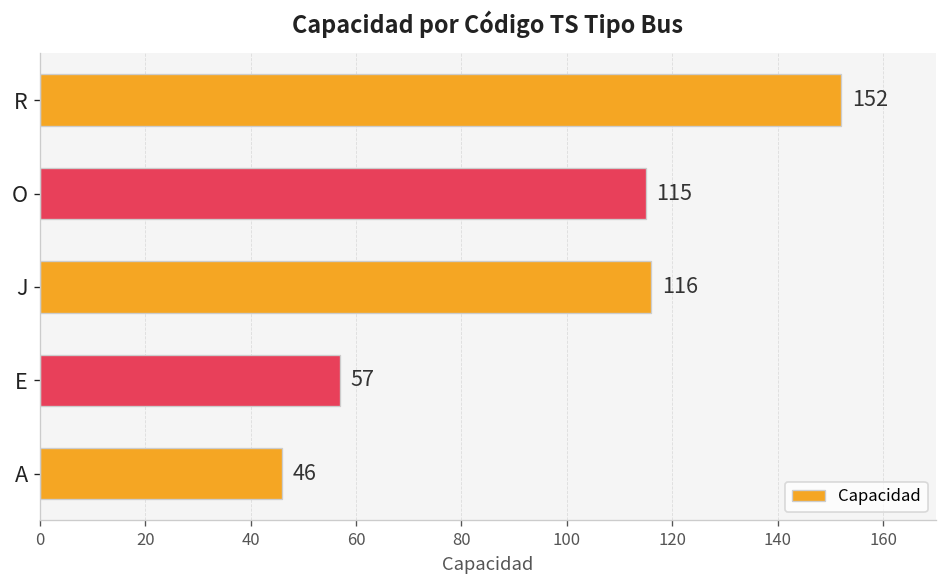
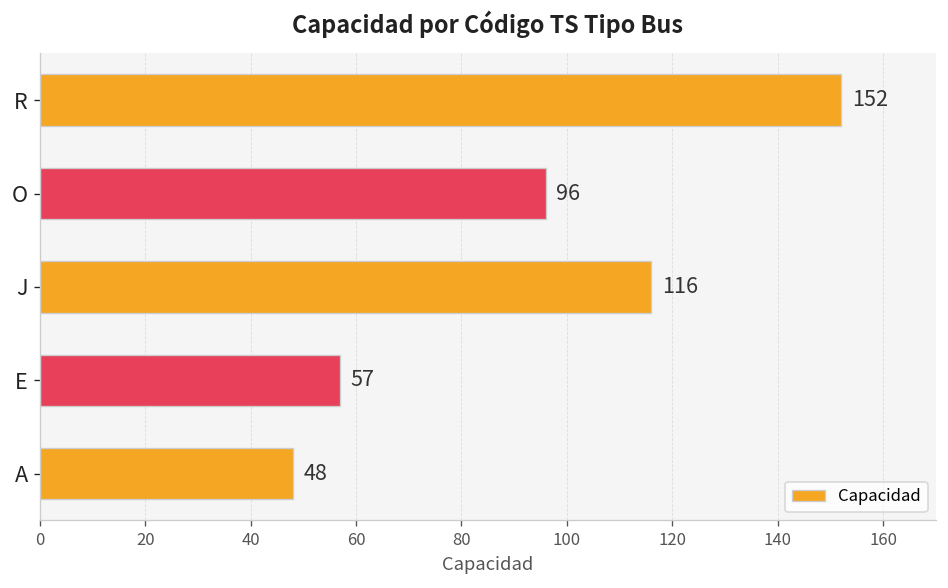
  {
    "R": 152,
-   "O": 115,
+   "O": 96,
    "J": 116,
    "E": 57,
-   "A": 46
+   "A": 48
  }
